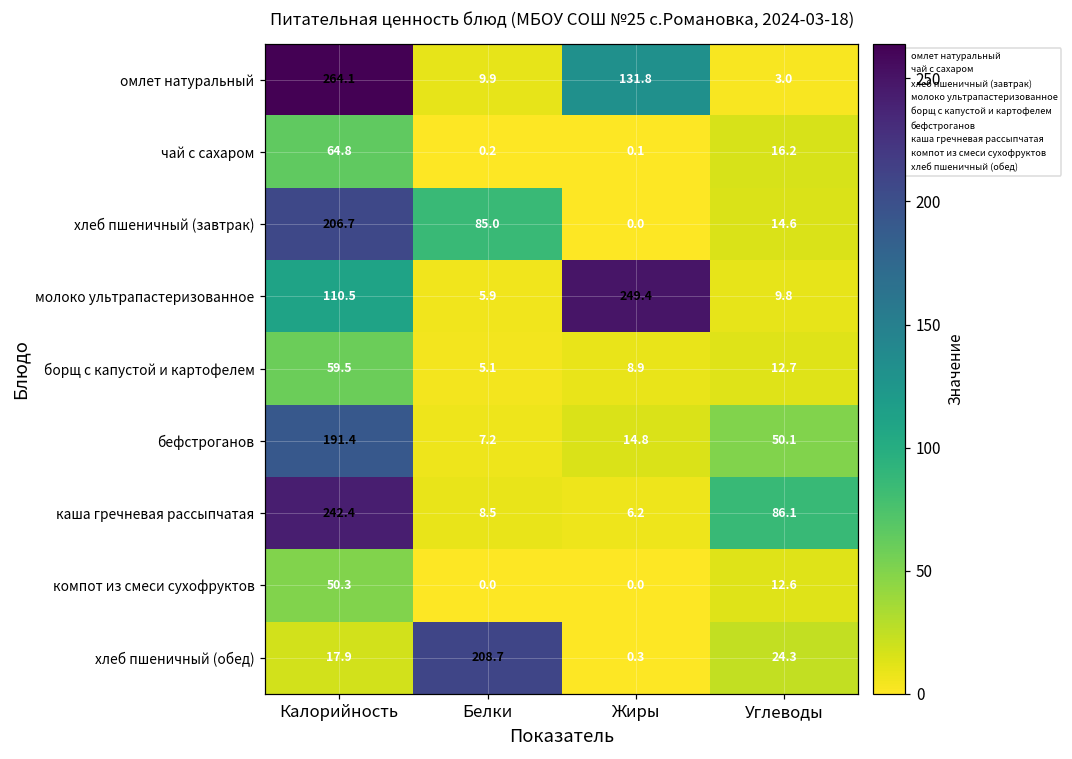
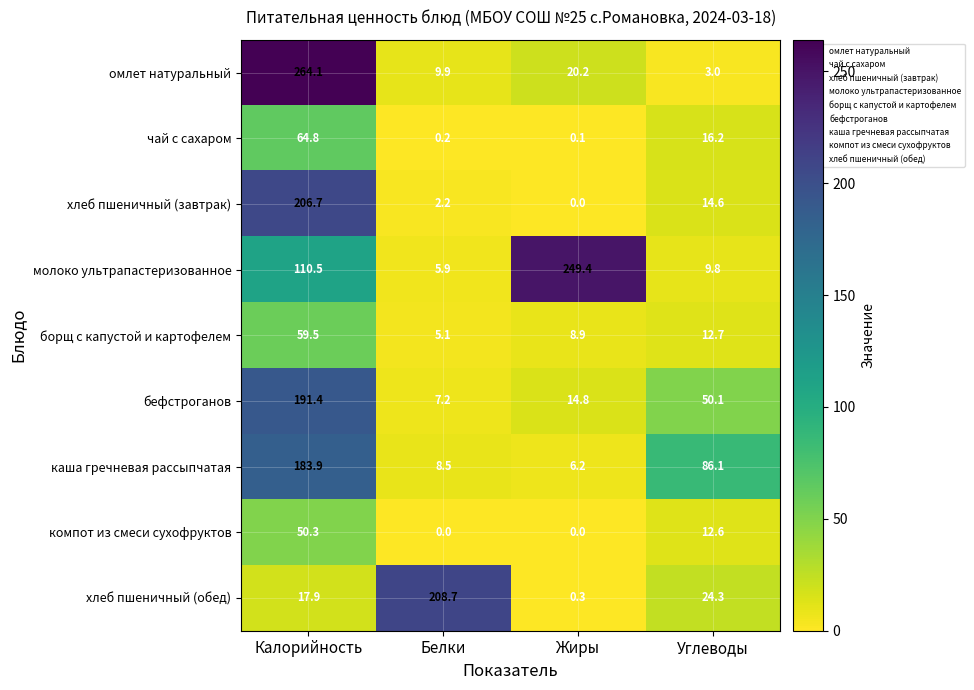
  {
    "омлет натуральный": {
      "Калорийность": 264.1,
      "Белки": 9.9,
-     "Жиры": 131.8,
+     "Жиры": 20.2,
      "Углеводы": 3.0
    },
    "чай с сахаром": {
      "Калорийность": 64.8,
      "Белки": 0.2,
      "Жиры": 0.1,
      "Углеводы": 16.2
    },
    "хлеб пшеничный (завтрак)": {
      "Калорийность": 206.7,
-     "Белки": 85.0,
+     "Белки": 2.2,
      "Жиры": 0.0,
      "Углеводы": 14.6
    },
    "молоко ультрапастеризованное": {
      "Калорийность": 110.5,
      "Белки": 5.9,
      "Жиры": 249.4,
      "Углеводы": 9.8
    },
    "борщ с капустой и картофелем": {
      "Калорийность": 59.5,
      "Белки": 5.1,
      "Жиры": 8.9,
      "Углеводы": 12.7
    },
    "бефстроганов": {
      "Калорийность": 191.4,
      "Белки": 7.2,
      "Жиры": 14.8,
      "Углеводы": 50.1
    },
    "каша гречневая рассыпчатая": {
-     "Калорийность": 242.4,
+     "Калорийность": 183.9,
      "Белки": 8.5,
      "Жиры": 6.2,
      "Углеводы": 86.1
    },
    "компот из смеси сухофруктов": {
      "Калорийность": 50.3,
      "Белки": 0.0,
      "Жиры": 0.0,
      "Углеводы": 12.6
    },
    "хлеб пшеничный (обед)": {
      "Калорийность": 17.9,
      "Белки": 208.7,
      "Жиры": 0.3,
      "Углеводы": 24.3
    }
  }
